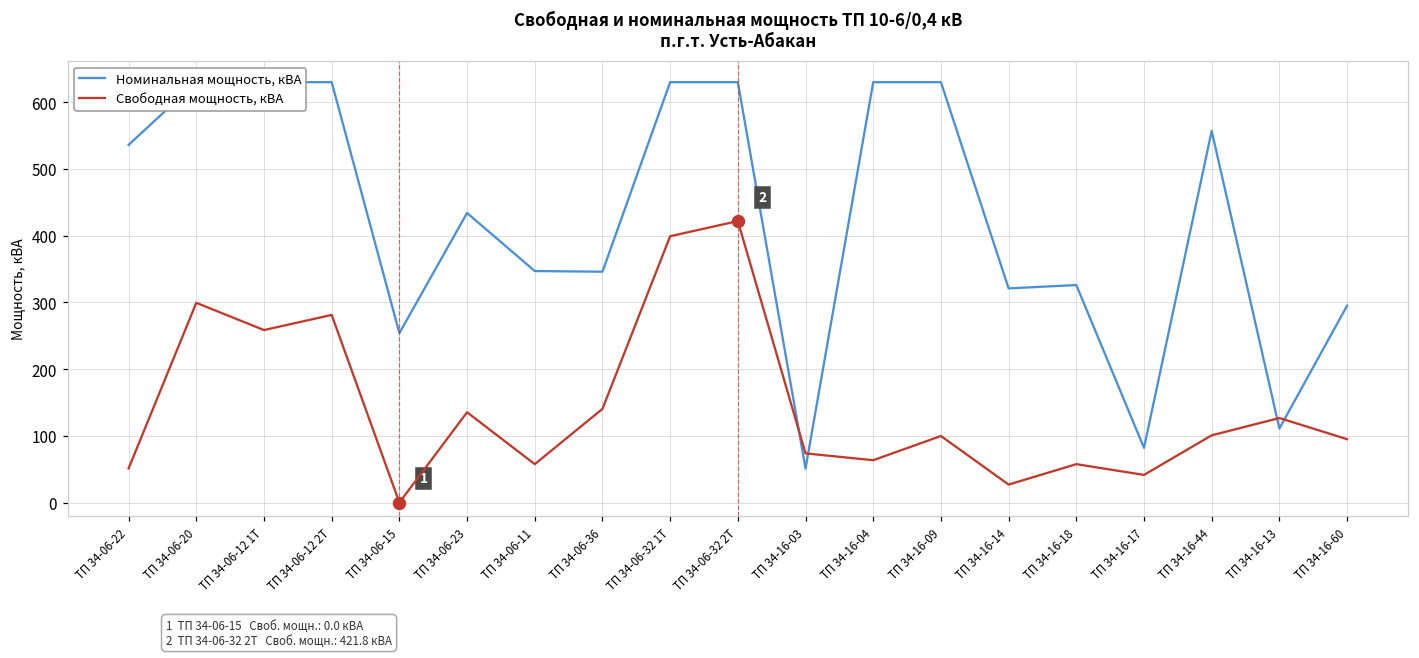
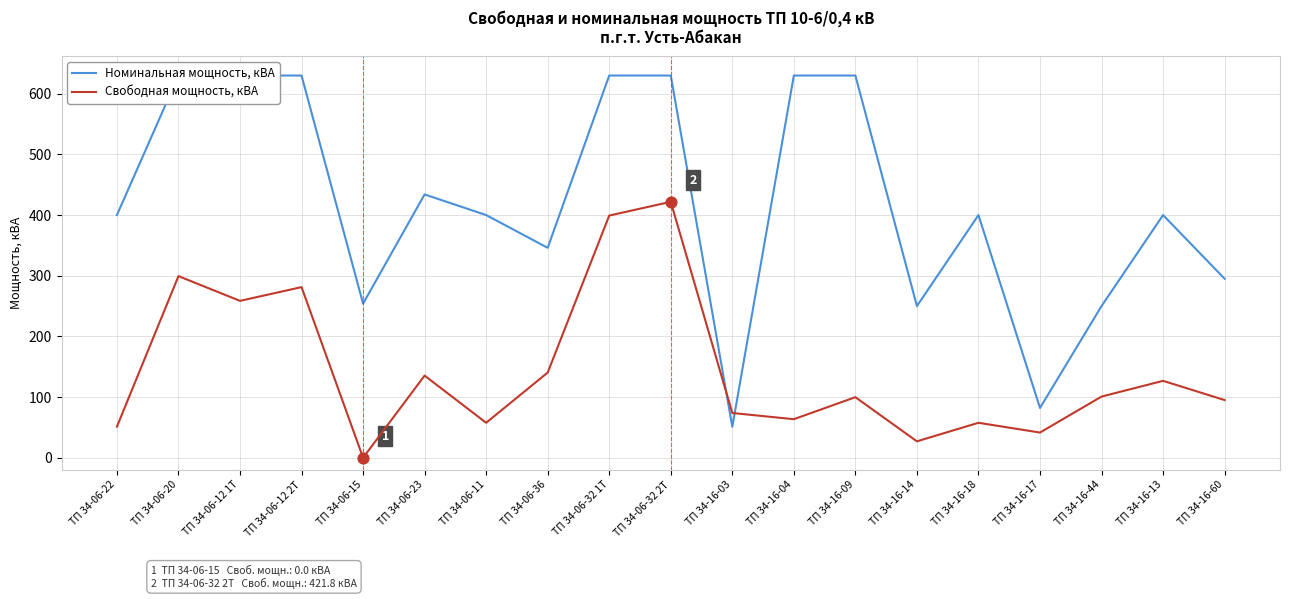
  {
    "Номинальная мощность, кВА": {
-     "ТП 34-06-22": 540,
+     "ТП 34-06-22": 400,
      "ТП 34-06-12 2Т": 630,
      "ТП 34-06-15": 250,
      "ТП 34-06-23": 430,
-     "ТП 34-06-11": 350,
+     "ТП 34-06-11": 400,
      "ТП 34-06-36": 350,
      "ТП 34-06-32 1Т": 630,
      "ТП 34-06-32 2Т": 630,
      "ТП 34-16-03": 50,
      "ТП 34-16-04": 630,
      "ТП 34-16-09": 630,
-     "ТП 34-16-14": 320,
-     "ТП 34-16-18": 330,
+     "ТП 34-16-14": 250,
+     "ТП 34-16-18": 400,
      "ТП 34-16-17": 80,
-     "ТП 34-16-44": 560,
-     "ТП 34-16-13": 110,
+     "ТП 34-16-44": 250,
+     "ТП 34-16-13": 400,
      "ТП 34-16-60": 300
    }
  }
